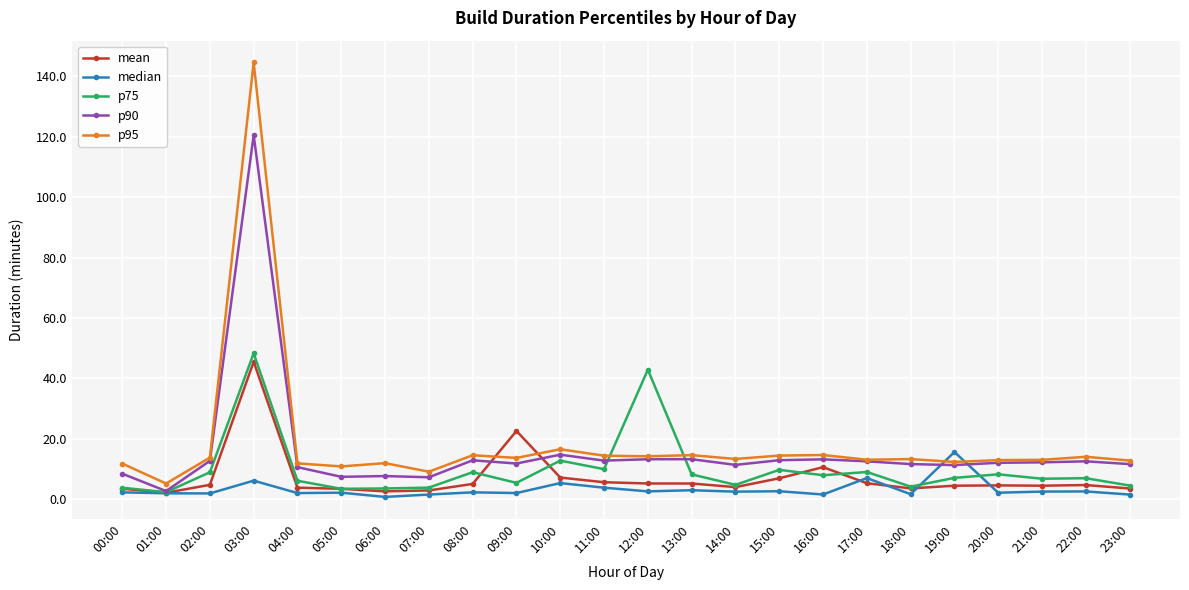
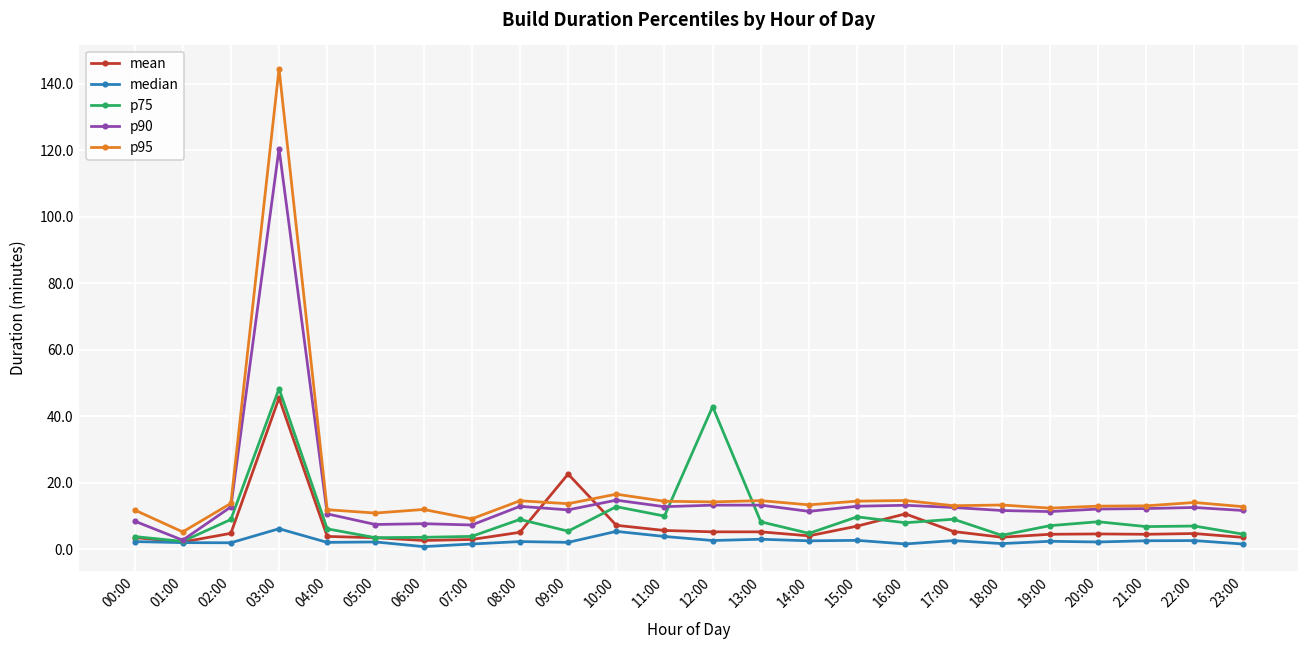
  {
    "mean": {
      "02:00": 5,
      "03:00": 46,
      "04:00": 4,
      "06:00": 3,
      "07:00": 3,
      "08:00": 5,
      "09:00": 23,
      "10:00": 7,
      "11:00": 6,
      "12:00": 5,
      "13:00": 5,
      "15:00": 7,
      "16:00": 11,
      "17:00": 5,
      "19:00": 5,
      "20:00": 5,
      "21:00": 5,
      "22:00": 5,
      "23:00": 4
    },
    "median": {
      "00:00": 2,
      "02:00": 2,
      "03:00": 6,
      "04:00": 2,
      "05:00": 2,
      "06:00": 1,
      "07:00": 2,
      "08:00": 2,
      "09:00": 2,
      "10:00": 5,
      "11:00": 4,
      "12:00": 3,
      "13:00": 3,
      "14:00": 3,
      "15:00": 3,
      "16:00": 2,
-     "17:00": 7,
+     "17:00": 3,
      "18:00": 2,
-     "19:00": 16,
+     "19:00": 2,
      "20:00": 2,
      "21:00": 3,
      "22:00": 3,
      "23:00": 2
    },
    "p75": {
      "02:00": 9,
      "03:00": 48,
      "04:00": 6,
      "06:00": 4,
      "07:00": 4,
      "08:00": 9,
      "09:00": 5,
      "10:00": 13,
      "11:00": 10,
      "12:00": 43,
      "13:00": 8,
      "15:00": 10,
      "16:00": 8,
      "17:00": 9,
      "19:00": 7,
      "20:00": 8,
      "21:00": 7,
      "22:00": 7,
      "23:00": 5
    },
    "p90": {
      "00:00": 8,
      "02:00": 13,
      "03:00": 121,
      "04:00": 11,
      "05:00": 7,
      "06:00": 8,
      "07:00": 7,
      "08:00": 13,
      "09:00": 12,
      "10:00": 15,
      "11:00": 13,
      "12:00": 13,
      "13:00": 13,
      "14:00": 11,
      "15:00": 13,
      "16:00": 13,
      "18:00": 12,
      "19:00": 11,
      "20:00": 12,
      "22:00": 13,
      "23:00": 12
    },
    "p95": {
      "00:00": 12,
      "01:00": 5,
      "02:00": 14,
      "03:00": 145,
      "04:00": 12,
      "05:00": 11,
      "06:00": 12,
      "07:00": 9,
      "08:00": 15,
      "09:00": 14,
      "10:00": 17,
      "11:00": 14,
      "12:00": 14,
      "13:00": 15,
      "14:00": 13,
      "15:00": 14,
      "16:00": 15,
      "18:00": 13,
      "19:00": 12,
      "20:00": 13,
      "22:00": 14,
      "23:00": 13
    }
  }
